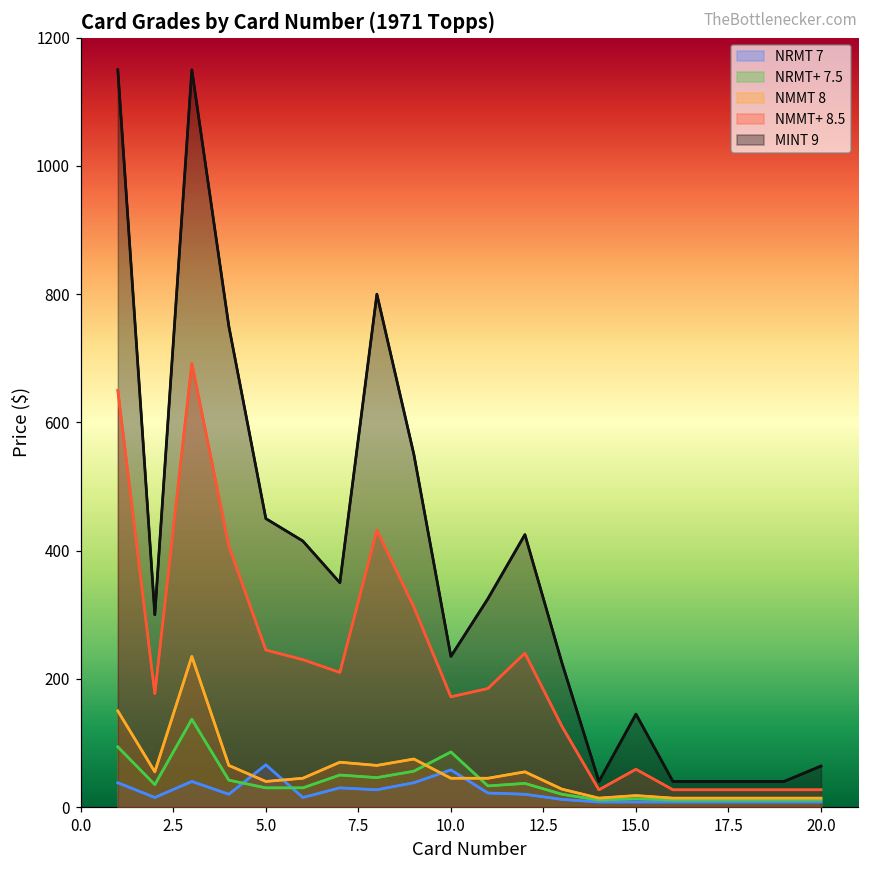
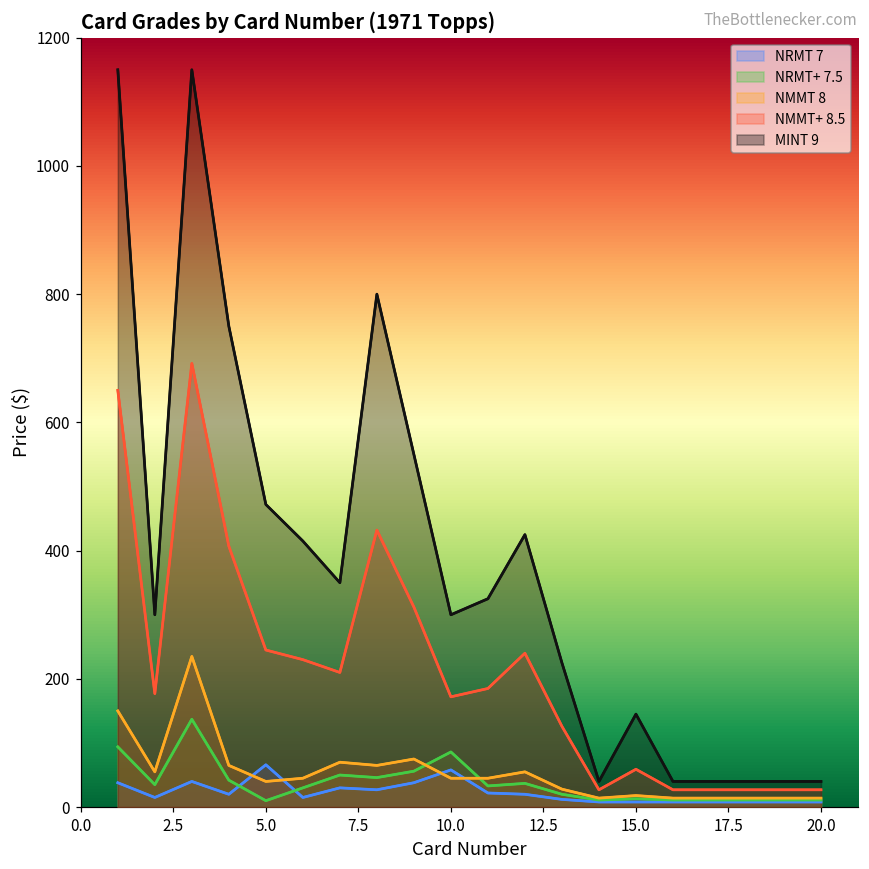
  {
    "NRMT 7": {
      "5.0": 70,
      "10.0": 60,
      "15.0": 10
    },
    "NRMT+ 7.5": {
-     "5.0": 30,
+     "5.0": 10,
      "10.0": 90,
      "15.0": 10
    },
    "MINT 9": {
-     "5.0": 450,
-     "10.0": 240,
+     "5.0": 470,
+     "10.0": 300,
      "15.0": 150,
-     "20.0": 60
+     "20.0": 40
    }
  }
